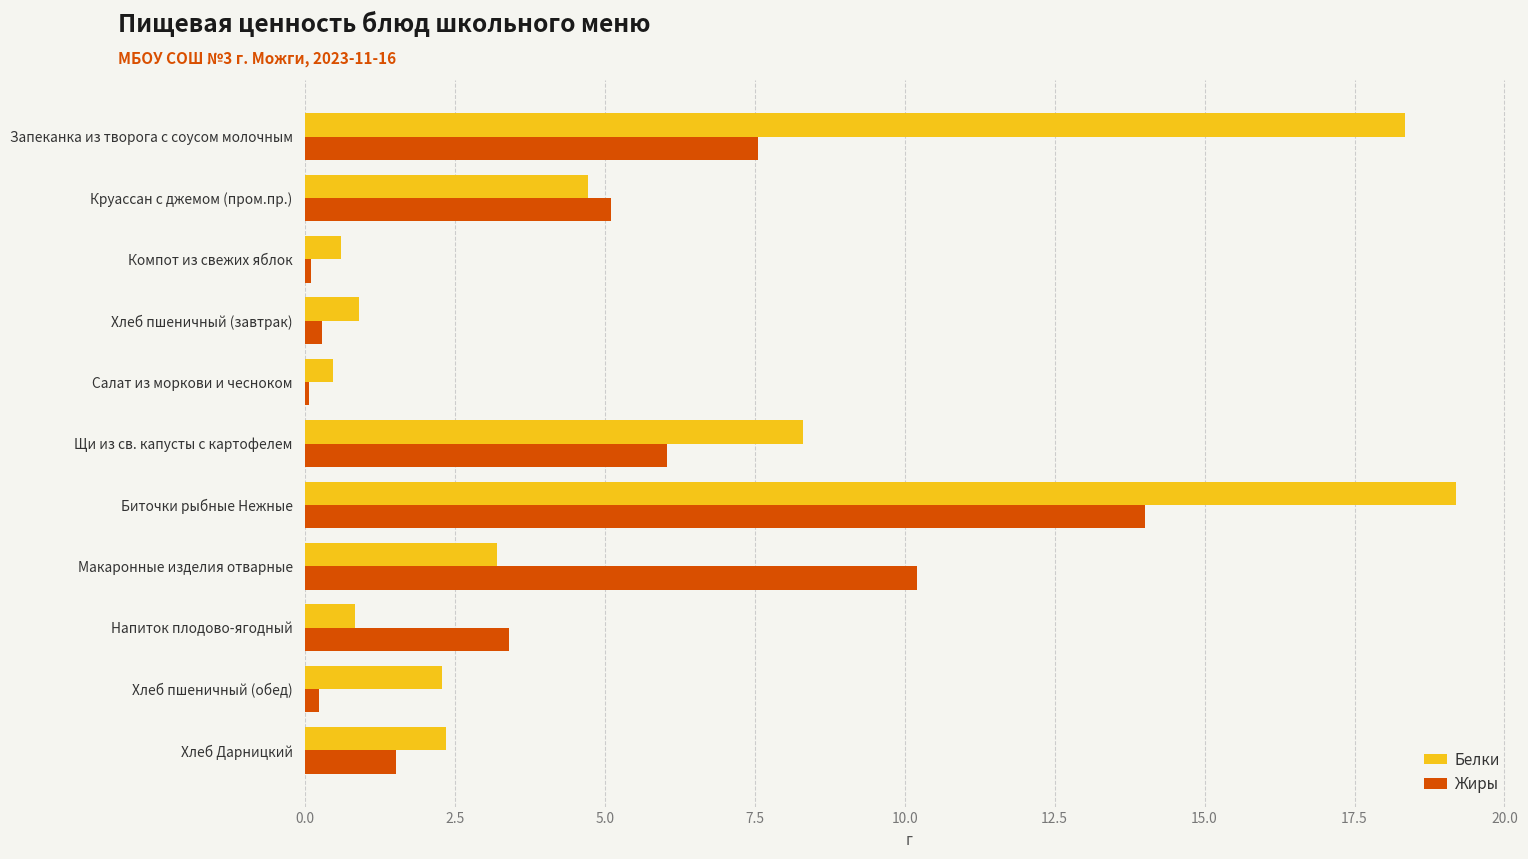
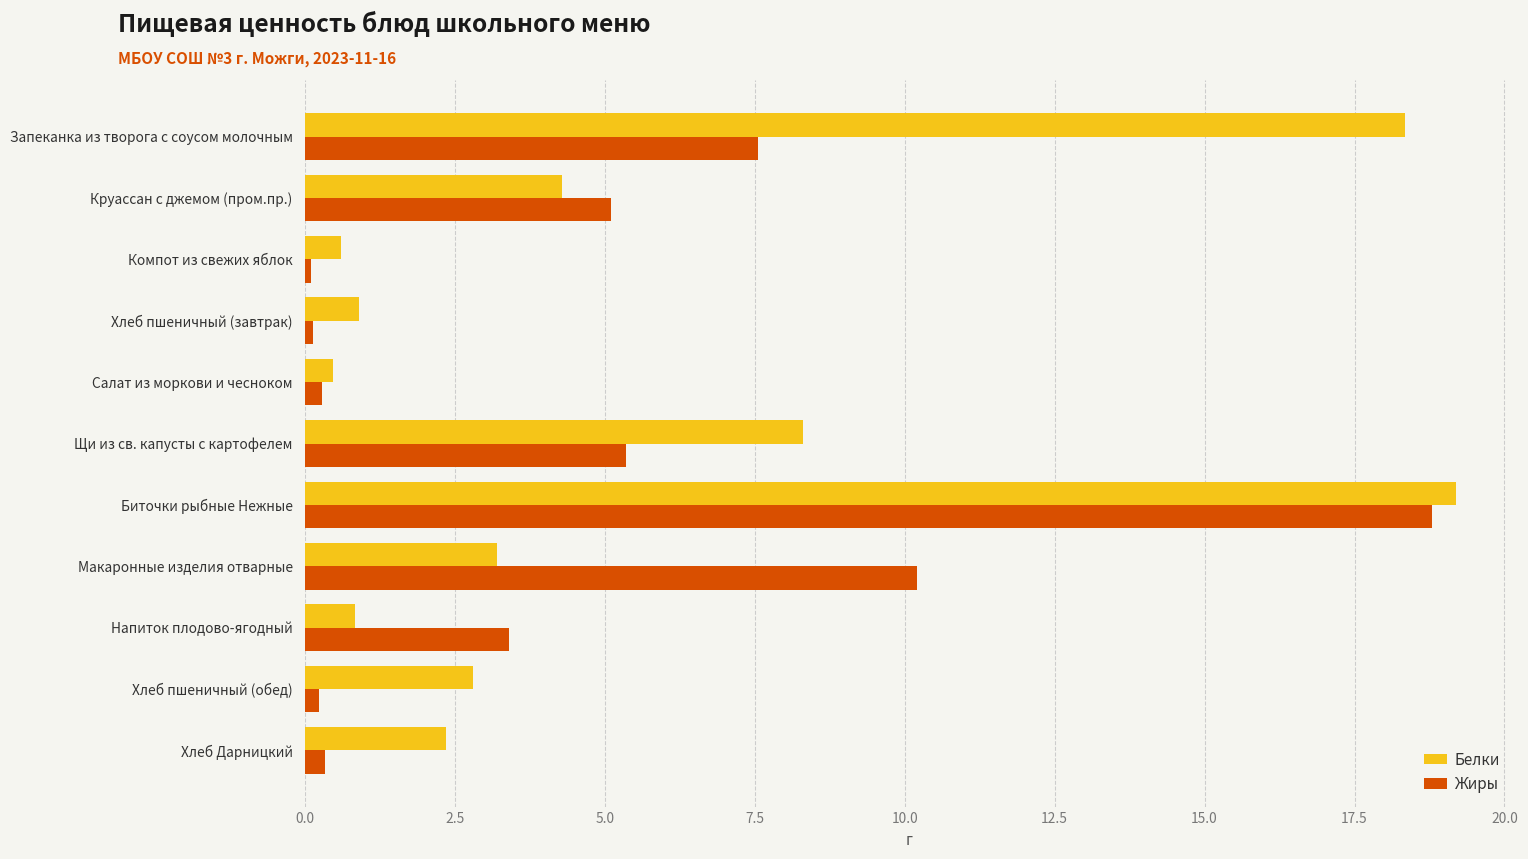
  {
    "Белки": {
      "Запеканка из творога с соусом молочным": 18.3,
-     "Круассан с джемом (пром.пр.)": 4.7,
+     "Круассан с джемом (пром.пр.)": 4.3,
      "Компот из свежих яблок": 0.6,
      "Хлеб пшеничный (завтрак)": 0.9,
      "Салат из моркови и чесноком": 0.5,
      "Щи из св. капусты с картофелем": 8.3,
      "Биточки рыбные Нежные": 19.2,
      "Макаронные изделия отварные": 3.2,
      "Напиток плодово-ягодный": 0.8,
-     "Хлеб пшеничный (обед)": 2.3,
+     "Хлеб пшеничный (обед)": 2.8,
      "Хлеб Дарницкий": 2.4
    },
    "Жиры": {
      "Запеканка из творога с соусом молочным": 7.6,
      "Круассан с джемом (пром.пр.)": 5.1,
      "Компот из свежих яблок": 0.1,
-     "Хлеб пшеничный (завтрак)": 0.3,
-     "Салат из моркови и чесноком": 0.1,
-     "Щи из св. капусты с картофелем": 6.0,
-     "Биточки рыбные Нежные": 14.0,
+     "Хлеб пшеничный (завтрак)": 0.1,
+     "Салат из моркови и чесноком": 0.3,
+     "Щи из св. капусты с картофелем": 5.4,
+     "Биточки рыбные Нежные": 18.8,
      "Макаронные изделия отварные": 10.2,
      "Напиток плодово-ягодный": 3.4,
      "Хлеб пшеничный (обед)": 0.2,
-     "Хлеб Дарницкий": 1.5
+     "Хлеб Дарницкий": 0.3
    }
  }
